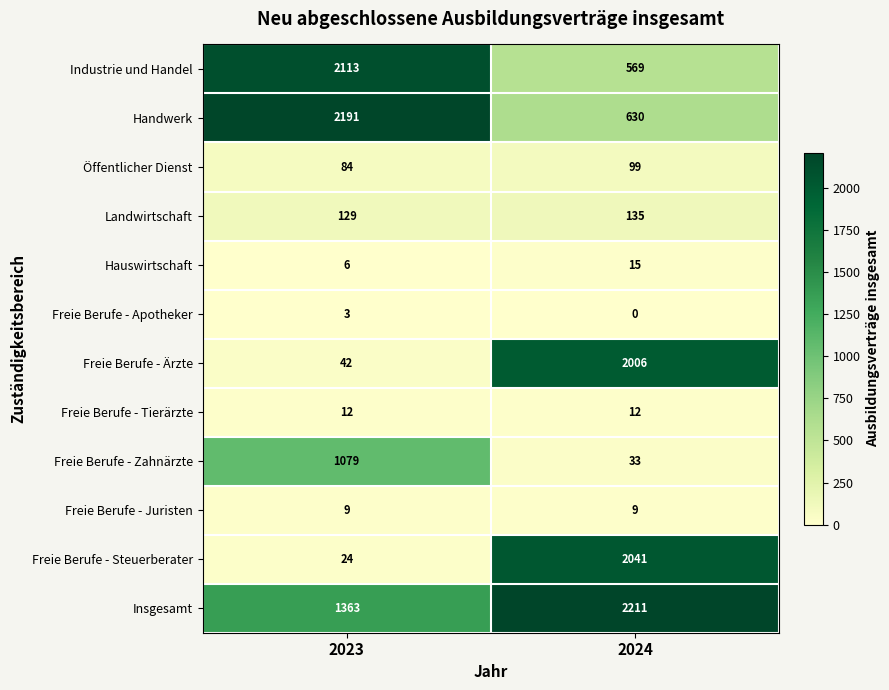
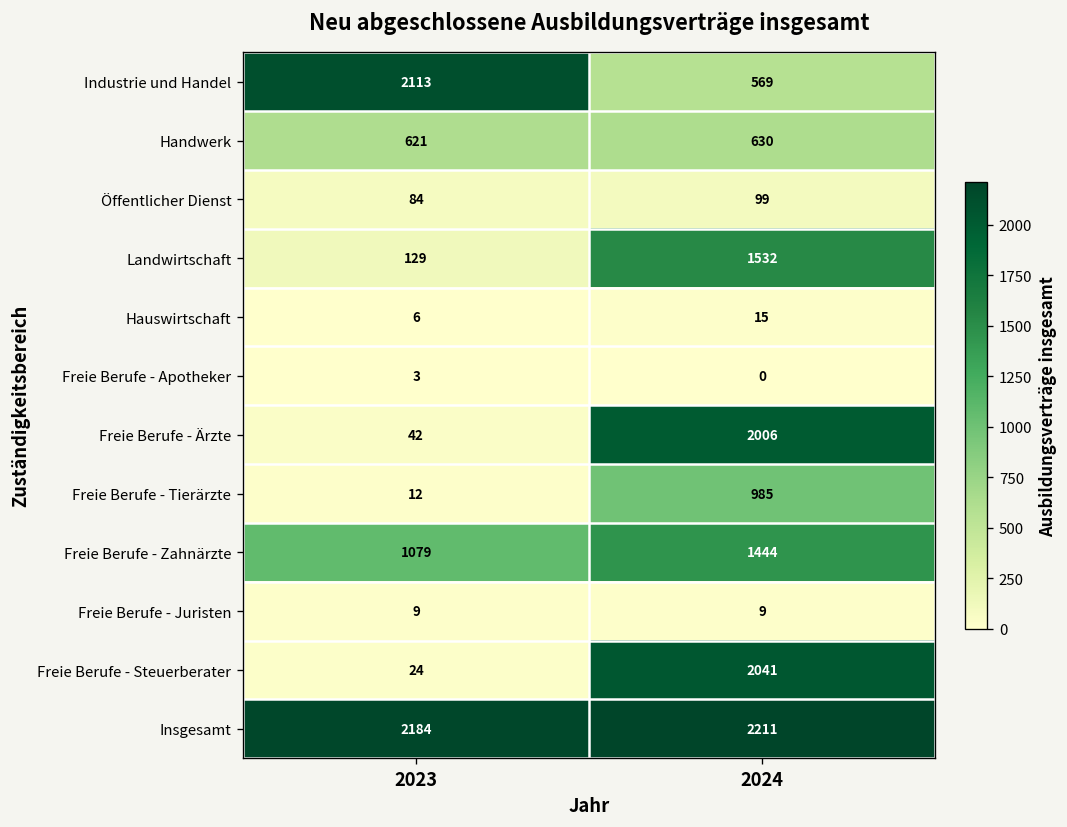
  {
    "Industrie und Handel": {
      "2023": 2113,
      "2024": 569
    },
    "Handwerk": {
-     "2023": 2191,
+     "2023": 621,
      "2024": 630
    },
    "Öffentlicher Dienst": {
      "2023": 84,
      "2024": 99
    },
    "Landwirtschaft": {
      "2023": 129,
-     "2024": 135
+     "2024": 1532
    },
    "Hauswirtschaft": {
      "2023": 6,
      "2024": 15
    },
    "Freie Berufe - Apotheker": {
      "2023": 3,
      "2024": 0
    },
    "Freie Berufe - Ärzte": {
      "2023": 42,
      "2024": 2006
    },
    "Freie Berufe - Tierärzte": {
      "2023": 12,
-     "2024": 12
+     "2024": 985
    },
    "Freie Berufe - Zahnärzte": {
      "2023": 1079,
-     "2024": 33
+     "2024": 1444
    },
    "Freie Berufe - Juristen": {
      "2023": 9,
      "2024": 9
    },
    "Freie Berufe - Steuerberater": {
      "2023": 24,
      "2024": 2041
    },
    "Insgesamt": {
-     "2023": 1363,
+     "2023": 2184,
      "2024": 2211
    }
  }
